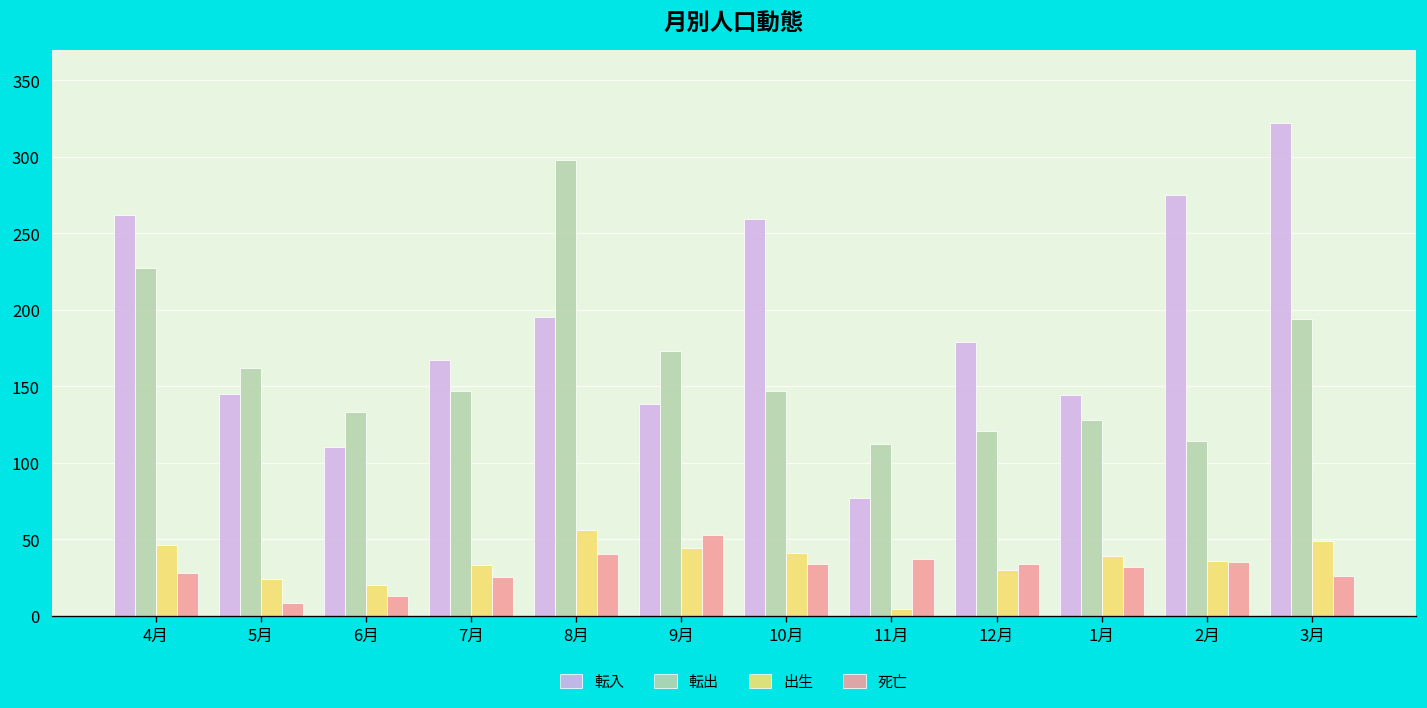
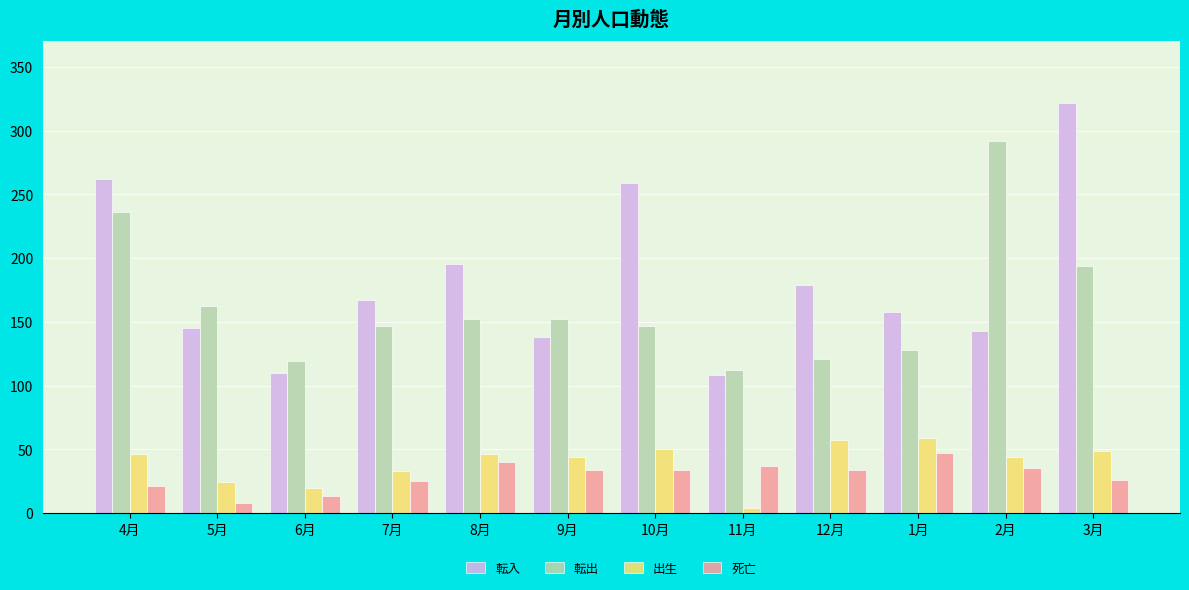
  {
    "転入": {
      "4月": 262,
      "5月": 145,
      "6月": 110,
      "7月": 167,
      "8月": 195,
      "9月": 138,
      "10月": 259,
-     "11月": 77,
+     "11月": 108,
      "12月": 179,
-     "1月": 144,
-     "2月": 275,
+     "1月": 158,
+     "2月": 143,
      "3月": 322
    },
    "転出": {
-     "4月": 227,
+     "4月": 236,
      "5月": 162,
-     "6月": 133,
+     "6月": 119,
      "7月": 147,
-     "8月": 298,
-     "9月": 173,
+     "8月": 152,
+     "9月": 152,
      "10月": 147,
      "11月": 112,
      "12月": 121,
      "1月": 128,
-     "2月": 114,
+     "2月": 292,
      "3月": 194
    },
    "出生": {
      "4月": 46,
      "5月": 24,
      "6月": 20,
      "7月": 33,
-     "8月": 56,
+     "8月": 46,
      "9月": 44,
-     "10月": 41,
+     "10月": 50,
      "11月": 4,
-     "12月": 30,
-     "1月": 39,
-     "2月": 36,
+     "12月": 57,
+     "1月": 59,
+     "2月": 44,
      "3月": 49
    },
    "死亡": {
-     "4月": 28,
+     "4月": 21,
      "5月": 8,
      "6月": 13,
      "7月": 25,
      "8月": 40,
-     "9月": 53,
+     "9月": 34,
      "10月": 34,
      "11月": 37,
      "12月": 34,
-     "1月": 32,
+     "1月": 47,
      "2月": 35,
      "3月": 26
    }
  }
